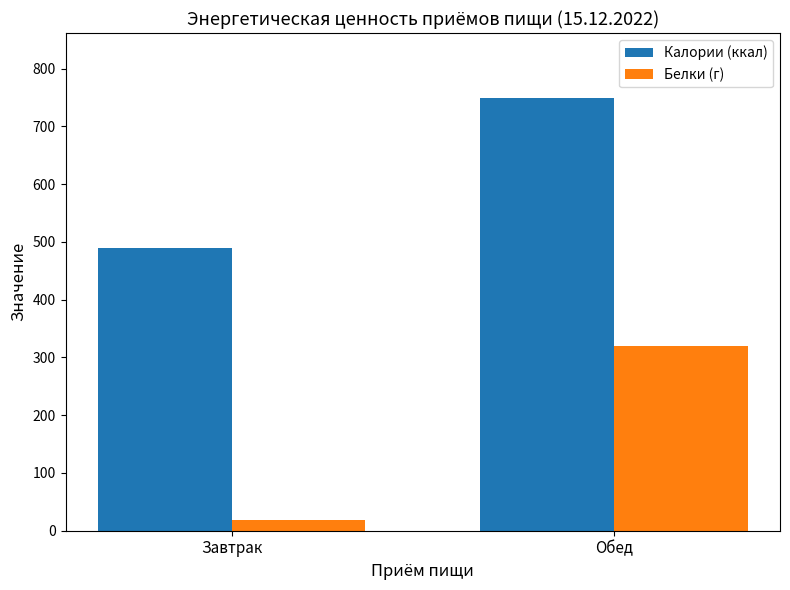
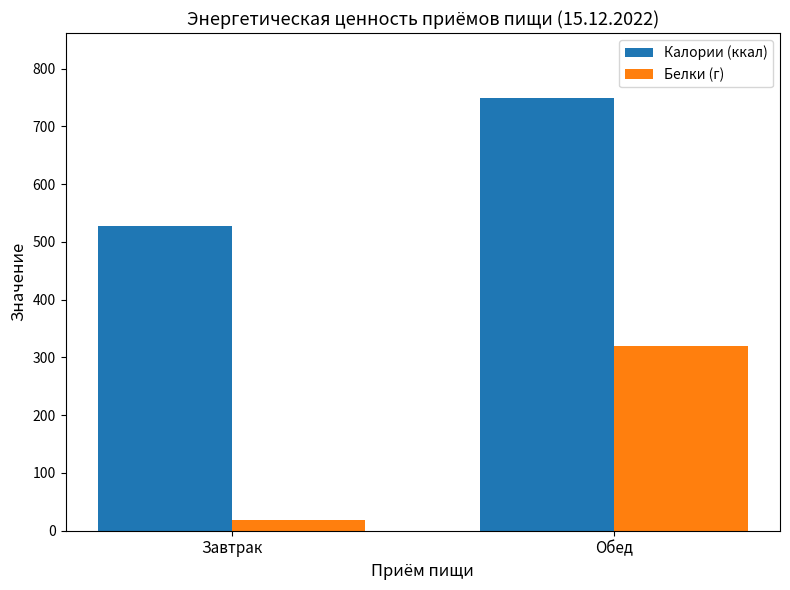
  {
    "Калории (ккал)": {
-     "Завтрак": 490,
+     "Завтрак": 530,
      "Обед": 750
    },
    "Белки (г)": {
      "Завтрак": 20,
      "Обед": 320
    }
  }
